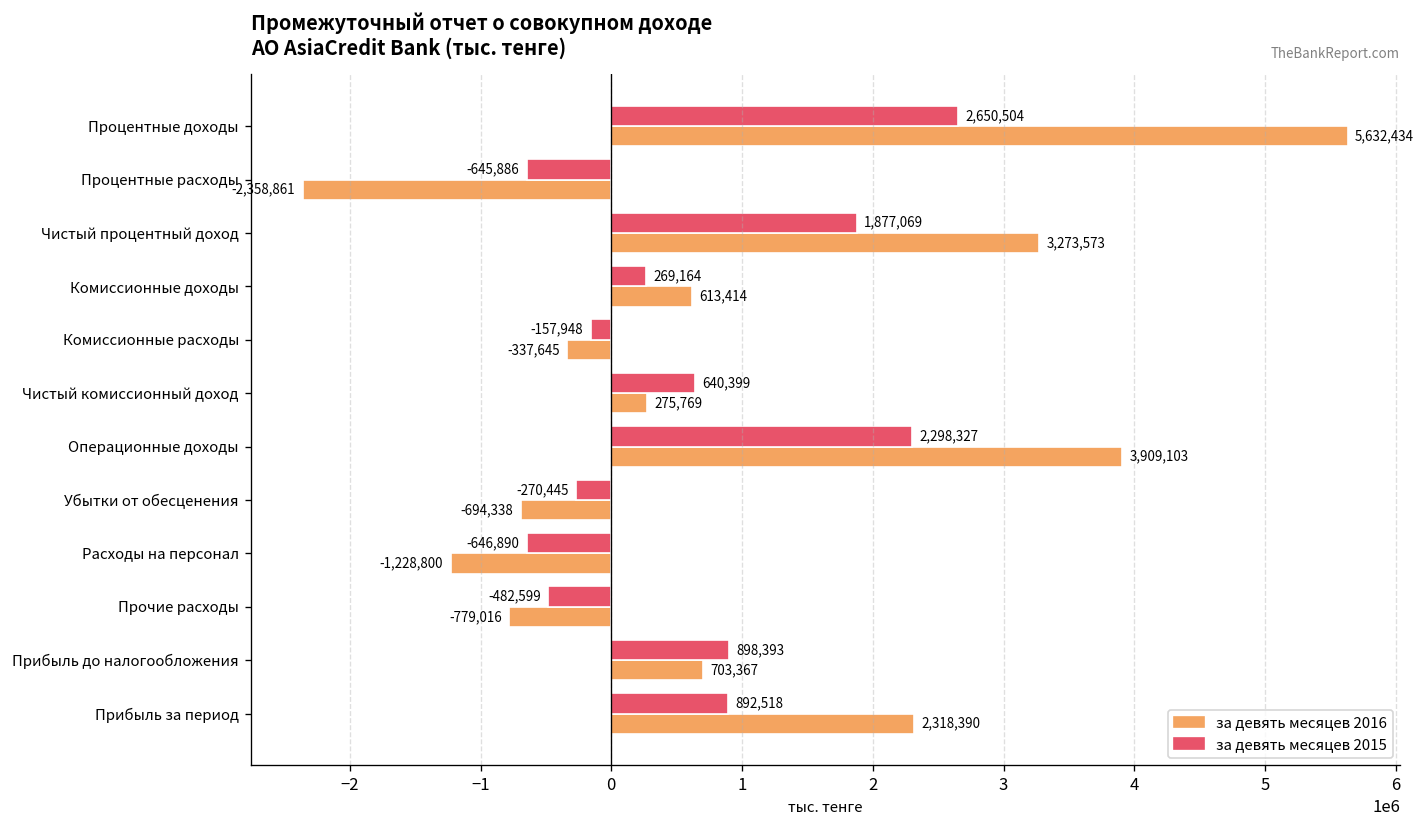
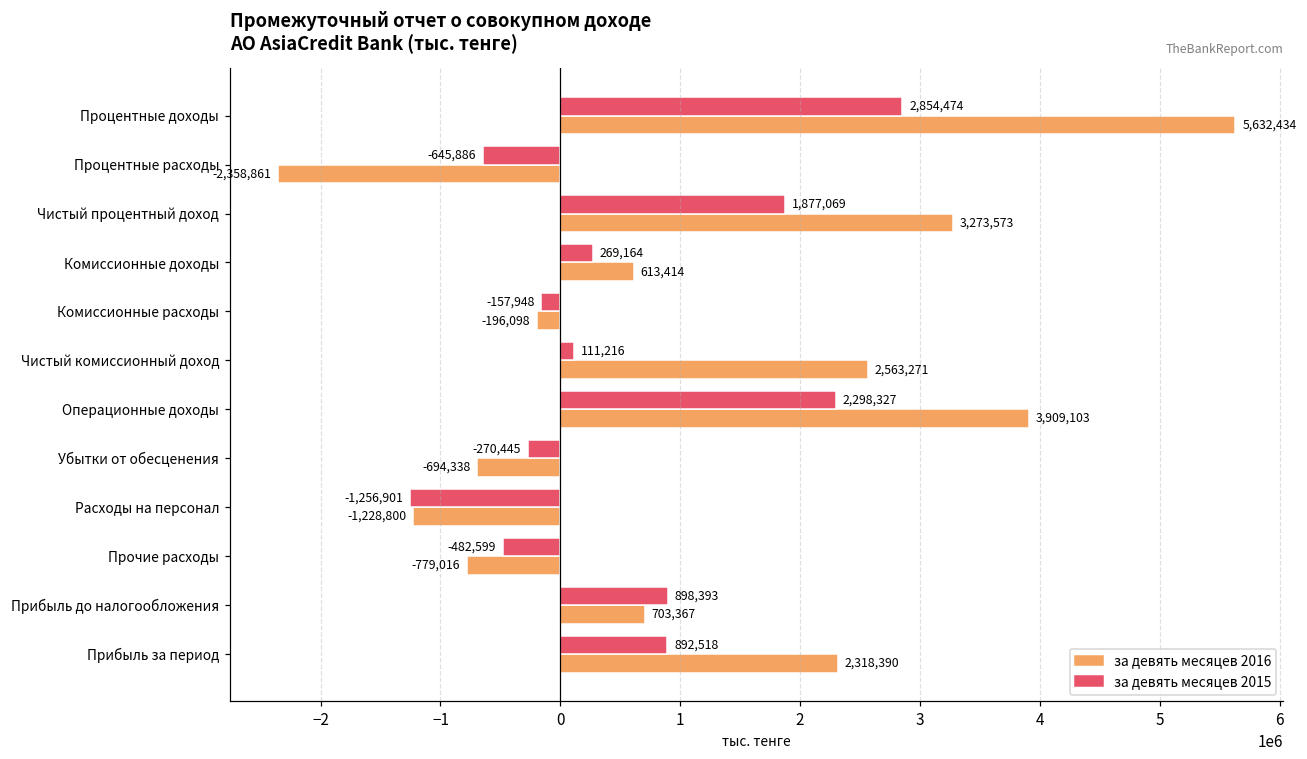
  {
    "за девять месяцев 2016": {
      "Процентные доходы": "5,632,434",
      "Процентные расходы": "-2,358,861",
      "Чистый процентный доход": "3,273,573",
      "Комиссионные доходы": "613,414",
-     "Комиссионные расходы": "-337,645",
-     "Чистый комиссионный доход": "275,769",
+     "Комиссионные расходы": "-196,098",
+     "Чистый комиссионный доход": "2,563,271",
      "Операционные доходы": "3,909,103",
      "Убытки от обесценения": "-694,338",
      "Расходы на персонал": "-1,228,800",
      "Прочие расходы": "-779,016",
      "Прибыль до налогообложения": "703,367",
      "Прибыль за период": "2,318,390"
    },
    "за девять месяцев 2015": {
-     "Процентные доходы": "2,650,504",
+     "Процентные доходы": "2,854,474",
      "Процентные расходы": "-645,886",
      "Чистый процентный доход": "1,877,069",
      "Комиссионные доходы": "269,164",
      "Комиссионные расходы": "-157,948",
-     "Чистый комиссионный доход": "640,399",
+     "Чистый комиссионный доход": "111,216",
      "Операционные доходы": "2,298,327",
      "Убытки от обесценения": "-270,445",
-     "Расходы на персонал": "-646,890",
+     "Расходы на персонал": "-1,256,901",
      "Прочие расходы": "-482,599",
      "Прибыль до налогообложения": "898,393",
      "Прибыль за период": "892,518"
    }
  }
